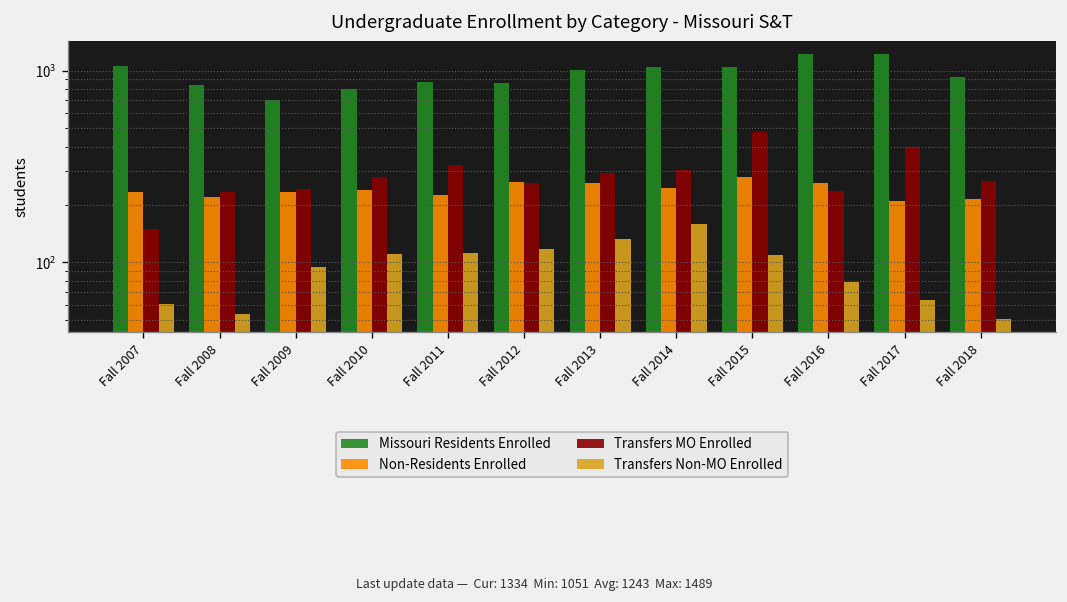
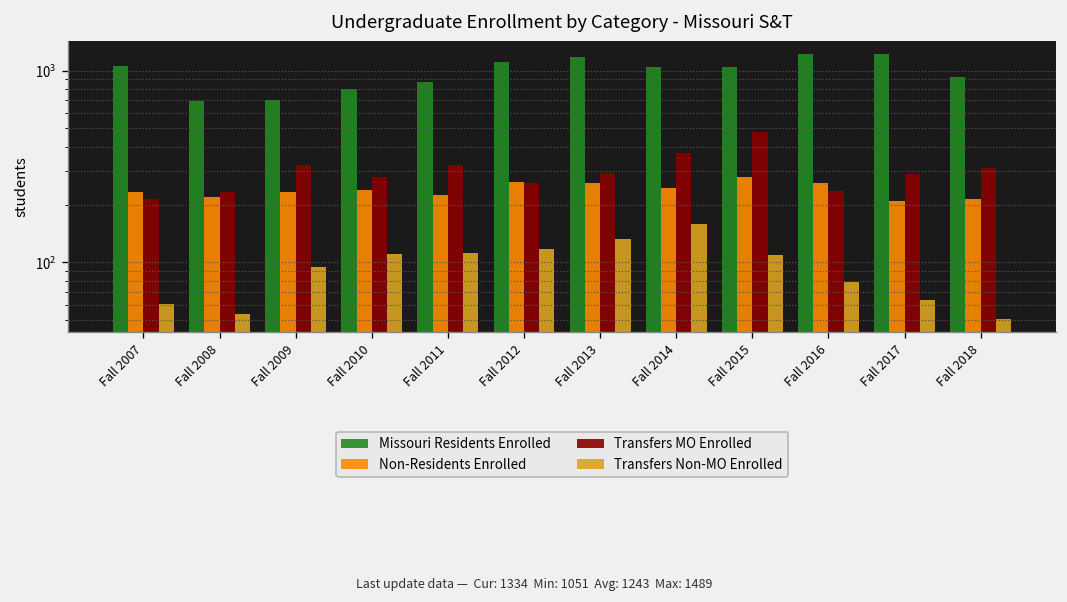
  {
    "Missouri Residents Enrolled": {
      "Fall 2007": 1100,
-     "Fall 2008": 800,
+     "Fall 2008": 700,
      "Fall 2009": 700,
      "Fall 2010": 800,
      "Fall 2011": 900,
-     "Fall 2012": 900,
-     "Fall 2013": 1000,
+     "Fall 2012": 1100,
+     "Fall 2013": 1200,
      "Fall 2014": 1000,
      "Fall 2015": 1000,
      "Fall 2016": 1200,
      "Fall 2017": 1200,
      "Fall 2018": 900
    },
    "Transfers MO Enrolled": {
-     "Fall 2007": 150,
+     "Fall 2007": 220,
      "Fall 2008": 230,
-     "Fall 2009": 240,
+     "Fall 2009": 320,
      "Fall 2010": 280,
      "Fall 2011": 320,
      "Fall 2012": 260,
      "Fall 2013": 290,
-     "Fall 2014": 300,
+     "Fall 2014": 370,
      "Fall 2015": 480,
      "Fall 2016": 240,
-     "Fall 2017": 400,
-     "Fall 2018": 270
+     "Fall 2017": 290,
+     "Fall 2018": 310
    }
  }
